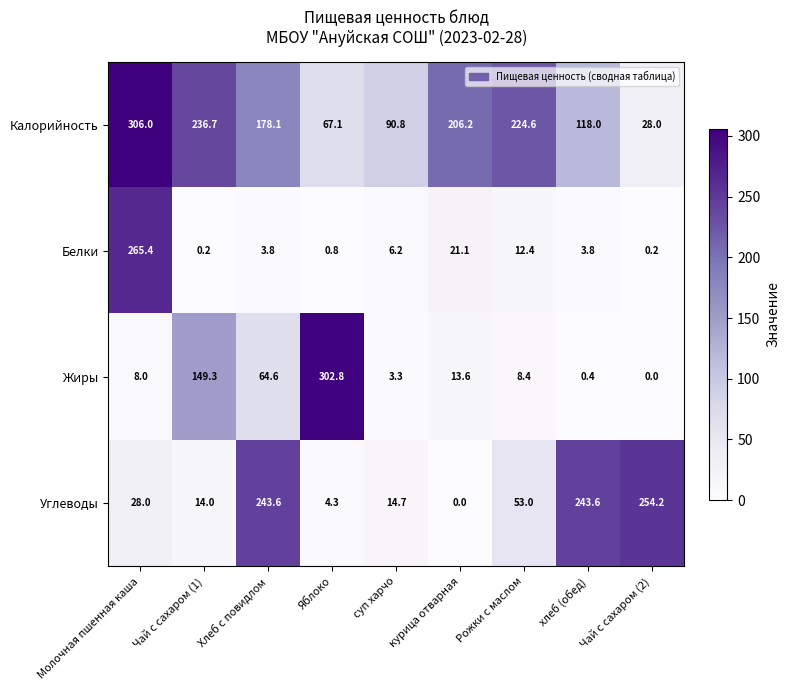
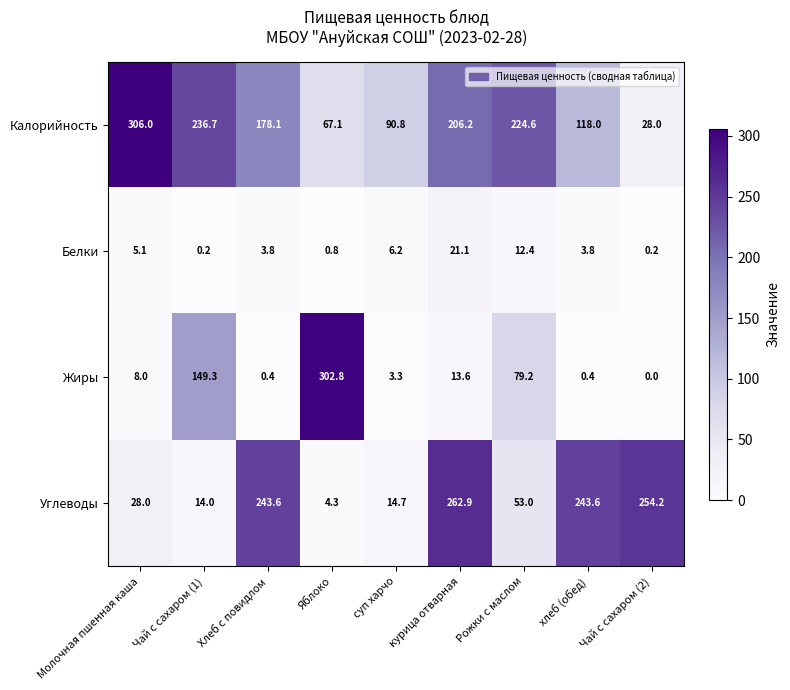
  {
    "Калорийность": {
      "Молочная пшенная каша": 306.0,
      "Чай с сахаром (1)": 236.7,
      "Хлеб с повидлом": 178.1,
      "Яблоко": 67.1,
      "суп харчо": 90.8,
      "курица отварная": 206.2,
      "Рожки с маслом": 224.6,
      "хлеб (обед)": 118.0,
      "Чай с сахаром (2)": 28.0
    },
    "Белки": {
-     "Молочная пшенная каша": 265.4,
+     "Молочная пшенная каша": 5.1,
      "Чай с сахаром (1)": 0.2,
      "Хлеб с повидлом": 3.8,
      "Яблоко": 0.8,
      "суп харчо": 6.2,
      "курица отварная": 21.1,
      "Рожки с маслом": 12.4,
      "хлеб (обед)": 3.8,
      "Чай с сахаром (2)": 0.2
    },
    "Жиры": {
      "Молочная пшенная каша": 8.0,
      "Чай с сахаром (1)": 149.3,
-     "Хлеб с повидлом": 64.6,
+     "Хлеб с повидлом": 0.4,
      "Яблоко": 302.8,
      "суп харчо": 3.3,
      "курица отварная": 13.6,
-     "Рожки с маслом": 8.4,
+     "Рожки с маслом": 79.2,
      "хлеб (обед)": 0.4,
      "Чай с сахаром (2)": 0.0
    },
    "Углеводы": {
      "Молочная пшенная каша": 28.0,
      "Чай с сахаром (1)": 14.0,
      "Хлеб с повидлом": 243.6,
      "Яблоко": 4.3,
      "суп харчо": 14.7,
-     "курица отварная": 0.0,
+     "курица отварная": 262.9,
      "Рожки с маслом": 53.0,
      "хлеб (обед)": 243.6,
      "Чай с сахаром (2)": 254.2
    }
  }
